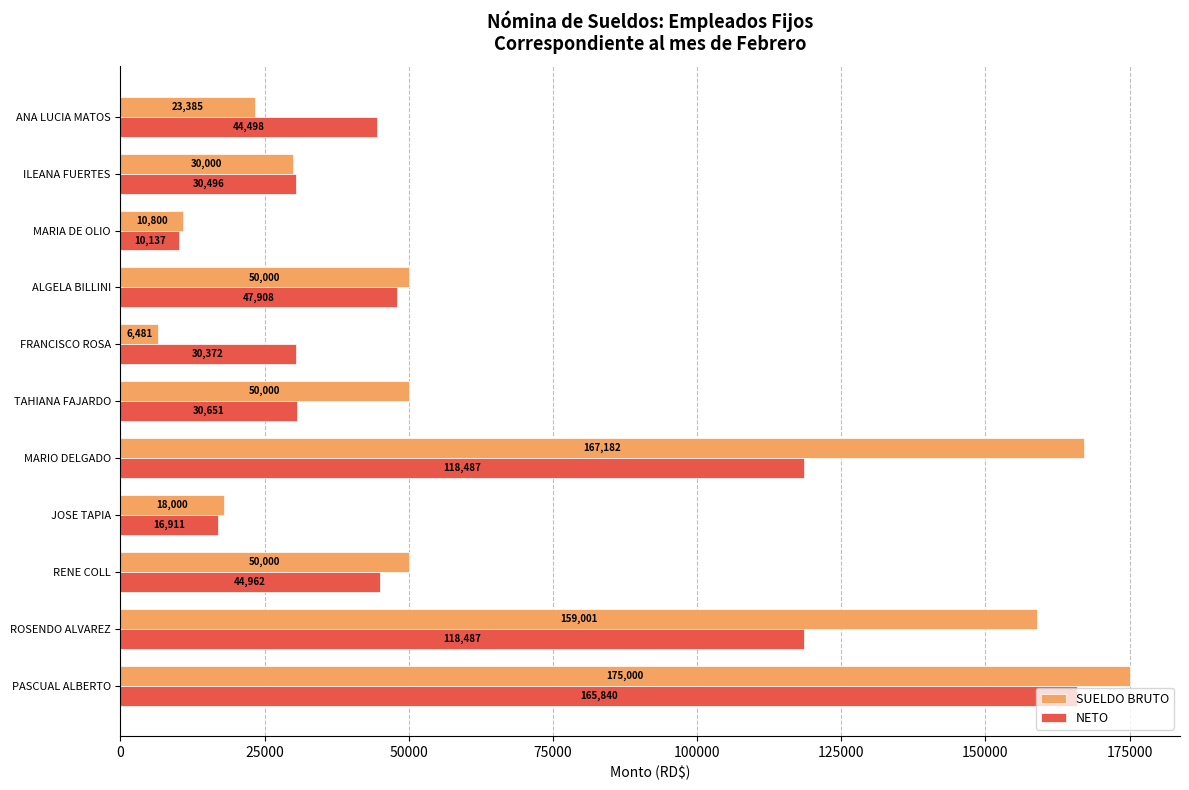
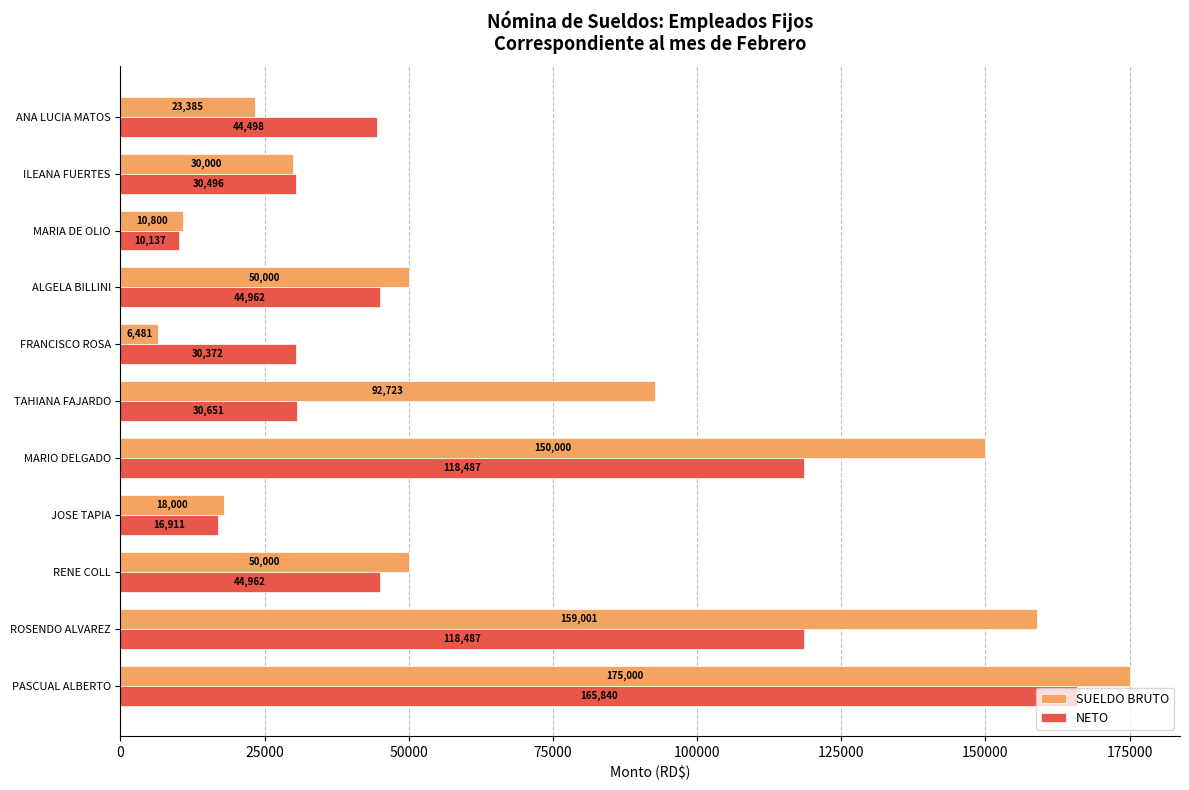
  {
    "SUELDO BRUTO": {
      "ANA LUCIA MATOS": "23,385",
      "ILEANA FUERTES": "30,000",
      "MARIA DE OLIO": "10,800",
      "ALGELA BILLINI": "50,000",
      "FRANCISCO ROSA": "6,481",
-     "TAHIANA FAJARDO": "50,000",
-     "MARIO DELGADO": "167,182",
+     "TAHIANA FAJARDO": "92,723",
+     "MARIO DELGADO": "150,000",
      "JOSE TAPIA": "18,000",
      "RENE COLL": "50,000",
      "ROSENDO ALVAREZ": "159,001",
      "PASCUAL ALBERTO": "175,000"
    },
    "NETO": {
      "ANA LUCIA MATOS": "44,498",
      "ILEANA FUERTES": "30,496",
      "MARIA DE OLIO": "10,137",
-     "ALGELA BILLINI": "47,908",
+     "ALGELA BILLINI": "44,962",
      "FRANCISCO ROSA": "30,372",
      "TAHIANA FAJARDO": "30,651",
      "MARIO DELGADO": "118,487",
      "JOSE TAPIA": "16,911",
      "RENE COLL": "44,962",
      "ROSENDO ALVAREZ": "118,487"
    }
  }
